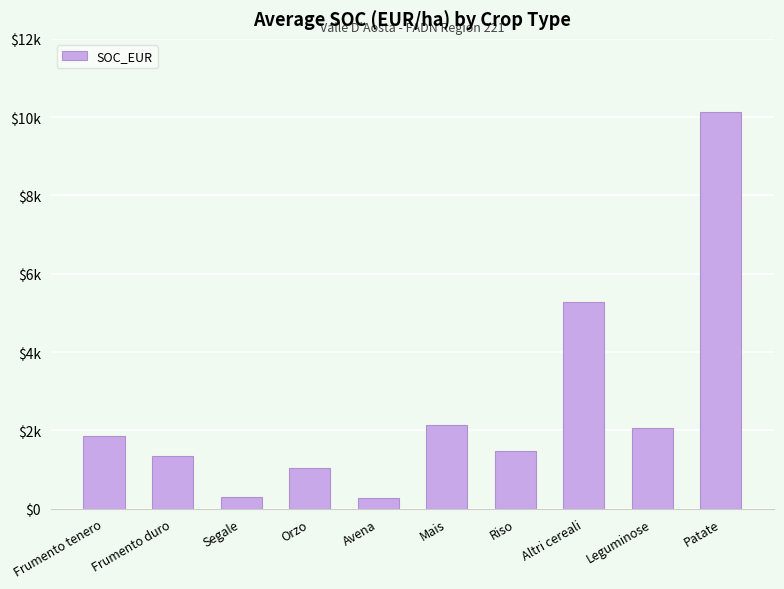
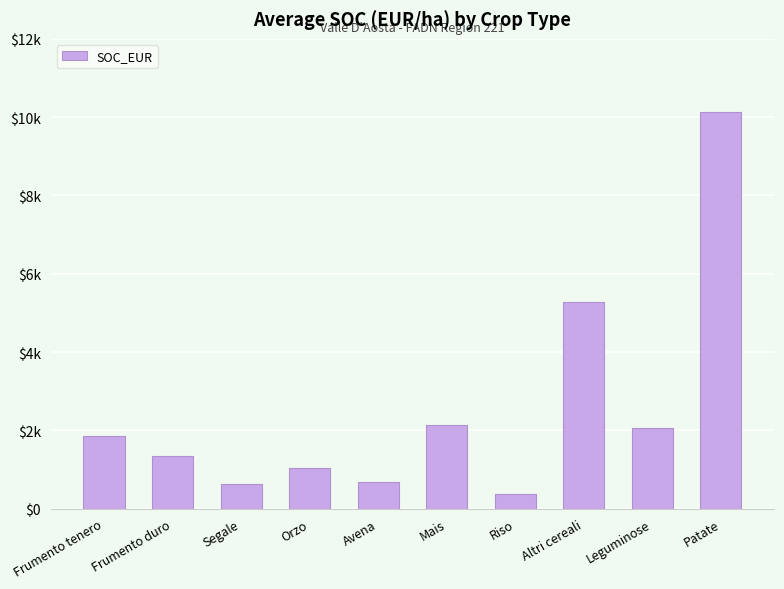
  {
    "Frumento tenero": "$1900",
    "Frumento duro": "$1400",
-   "Segale": "$300",
+   "Segale": "$600",
    "Orzo": "$1000",
-   "Avena": "$300",
+   "Avena": "$700",
    "Mais": "$2100",
-   "Riso": "$1500",
+   "Riso": "$400",
    "Altri cereali": "$5300",
    "Leguminose": "$2100",
    "Patate": "$10100"
  }
